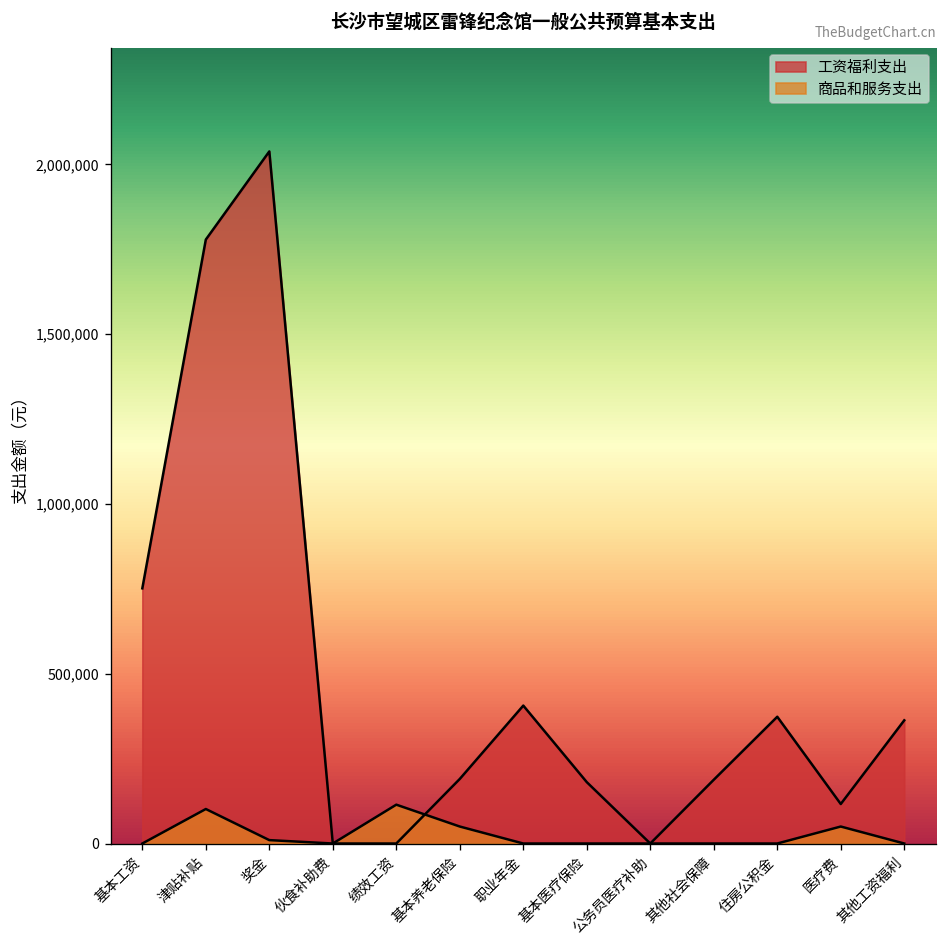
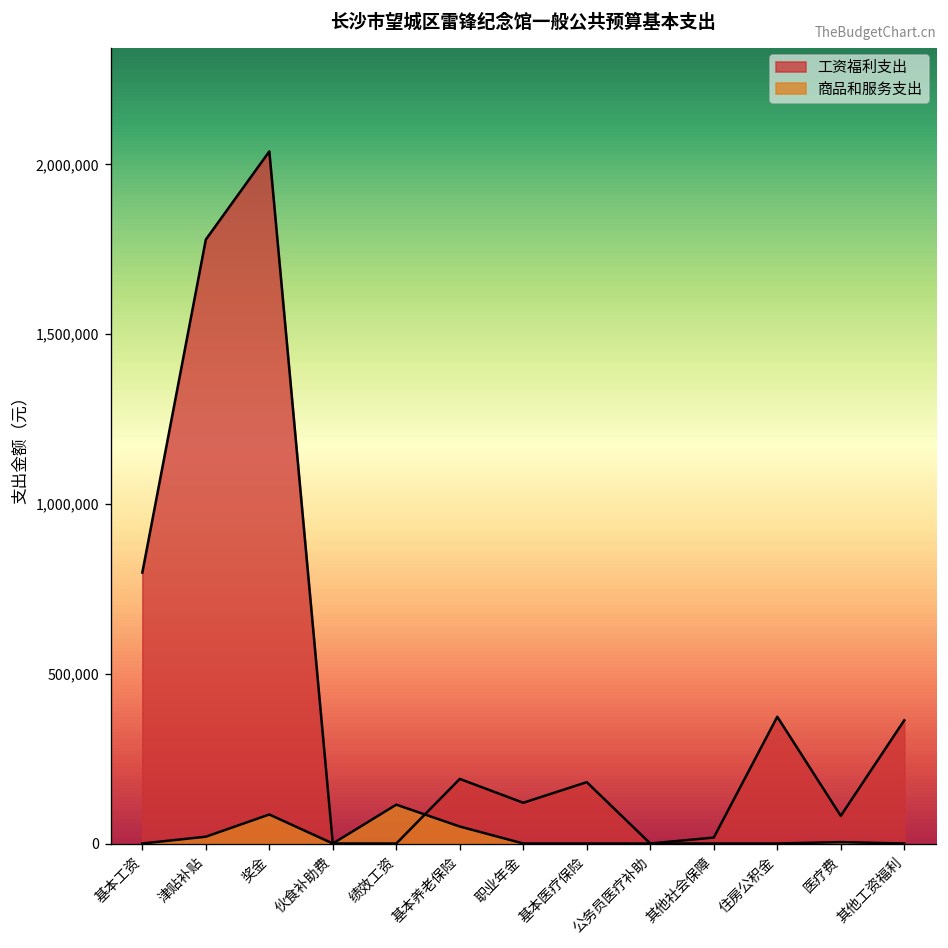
  {
    "工资福利支出": {
-     "基本工资": "750,000",
+     "基本工资": "800,000",
      "津贴补贴": "1,780,000",
      "奖金": "2,040,000",
      "绩效工资": "0",
      "基本养老保险": "190,000",
-     "职业年金": "410,000",
+     "职业年金": "120,000",
      "基本医疗保险": "180,000",
-     "其他社会保障": "190,000",
+     "其他社会保障": "20,000",
      "住房公积金": "370,000",
-     "医疗费": "120,000",
+     "医疗费": "80,000",
      "其他工资福利": "360,000"
    },
    "商品和服务支出": {
      "基本工资": "0",
-     "津贴补贴": "100,000",
-     "奖金": "10,000",
+     "津贴补贴": "20,000",
+     "奖金": "90,000",
      "绩效工资": "110,000",
      "基本养老保险": "50,000",
      "职业年金": "0",
      "基本医疗保险": "0",
      "其他社会保障": "0",
      "住房公积金": "0",
-     "医疗费": "50,000",
+     "医疗费": "0",
      "其他工资福利": "0"
    }
  }
